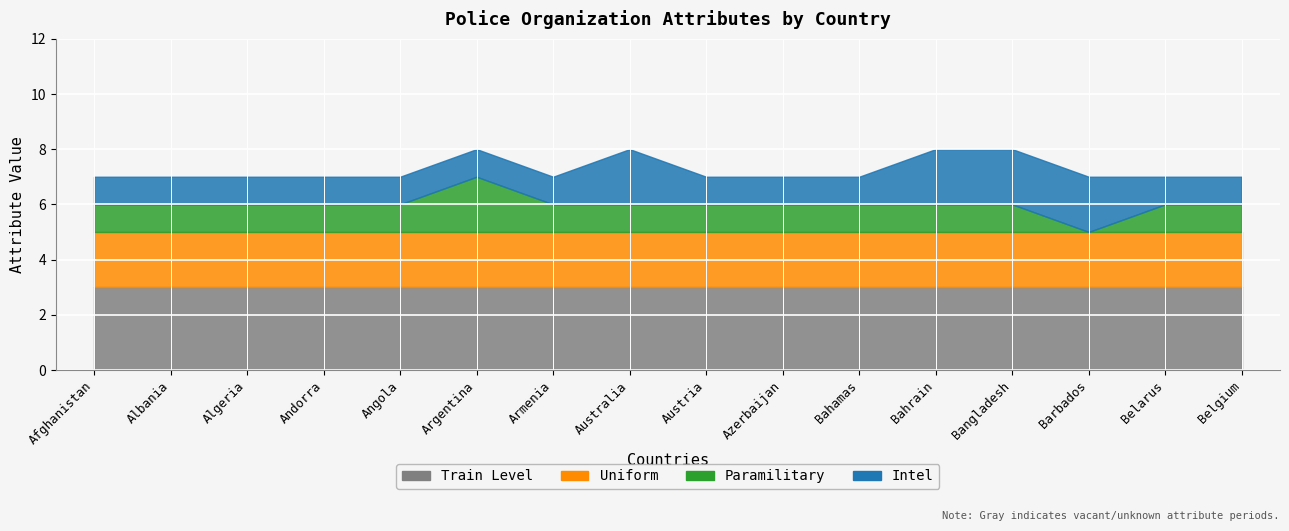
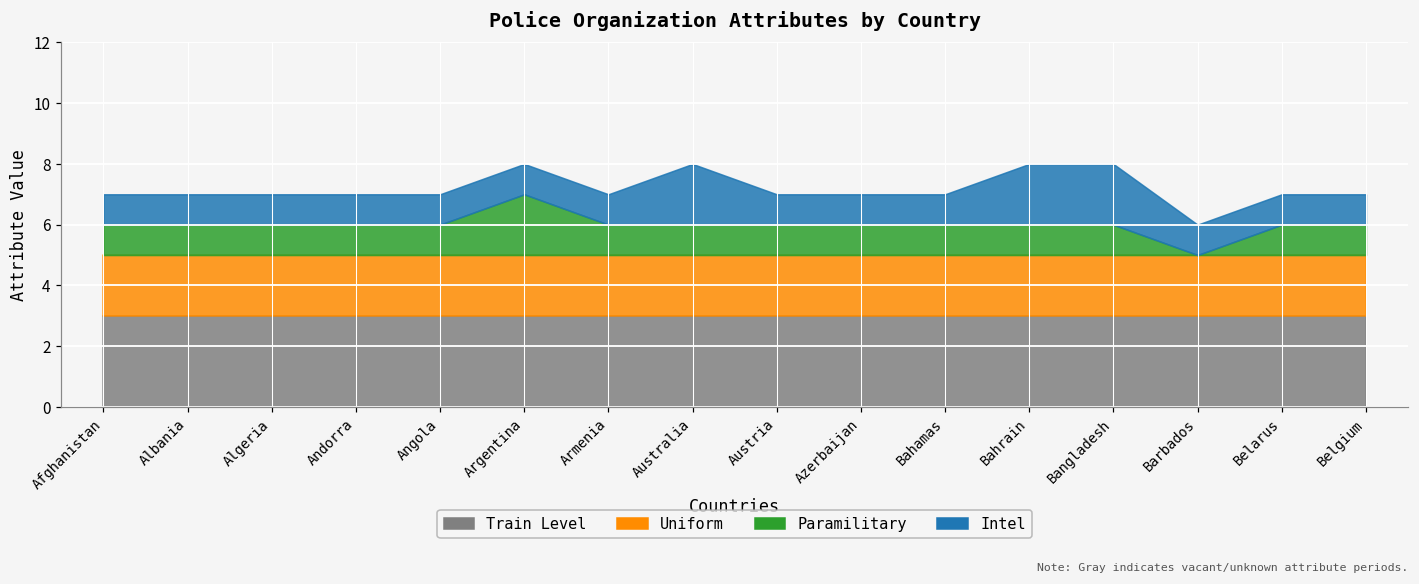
  {
    "Train Level": {
      "Afghanistan": 3,
      "Albania": 3,
      "Algeria": 3,
      "Andorra": 3,
      "Angola": 3,
      "Argentina": 3,
      "Armenia": 3,
      "Australia": 3,
      "Austria": 3,
      "Azerbaijan": 3,
      "Bahamas": 3,
      "Bahrain": 3,
      "Bangladesh": 3,
      "Barbados": 3,
      "Belarus": 3,
      "Belgium": 3
    },
    "Uniform": {
      "Afghanistan": 2,
      "Albania": 2,
      "Algeria": 2,
      "Andorra": 2,
      "Angola": 2,
      "Argentina": 2,
      "Armenia": 2,
      "Australia": 2,
      "Austria": 2,
      "Azerbaijan": 2,
      "Bahamas": 2,
      "Bahrain": 2,
      "Bangladesh": 2,
      "Belarus": 2,
      "Belgium": 2
    },
    "Paramilitary": {
      "Afghanistan": 1,
      "Albania": 1,
      "Algeria": 1,
      "Andorra": 1,
      "Angola": 1,
      "Argentina": 2,
      "Armenia": 1,
      "Australia": 1,
      "Austria": 1,
      "Azerbaijan": 1,
      "Bahamas": 1,
      "Bahrain": 1,
      "Bangladesh": 1,
      "Belarus": 1,
      "Belgium": 1
    },
    "Intel": {
      "Afghanistan": 1,
      "Albania": 1,
      "Algeria": 1,
      "Andorra": 1,
      "Angola": 1,
      "Argentina": 1,
      "Armenia": 1,
      "Australia": 2,
      "Austria": 1,
      "Azerbaijan": 1,
      "Bahamas": 1,
      "Bahrain": 2,
      "Bangladesh": 2,
-     "Barbados": 2,
+     "Barbados": 1,
      "Belarus": 1,
      "Belgium": 1
    }
  }
